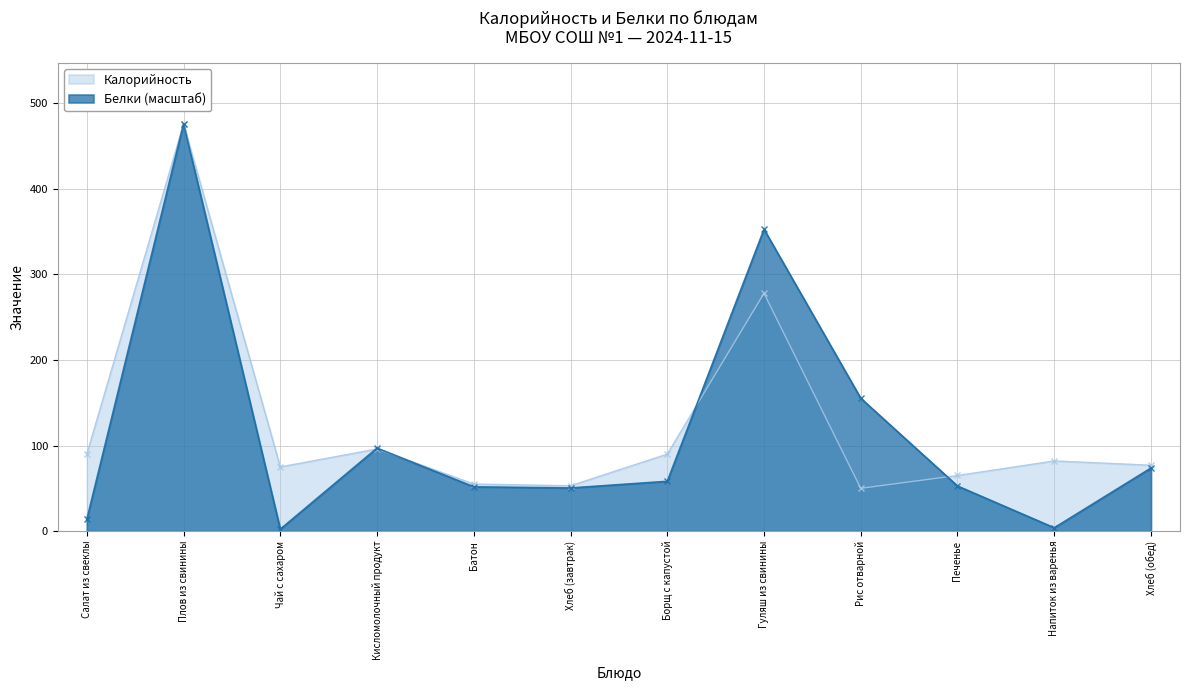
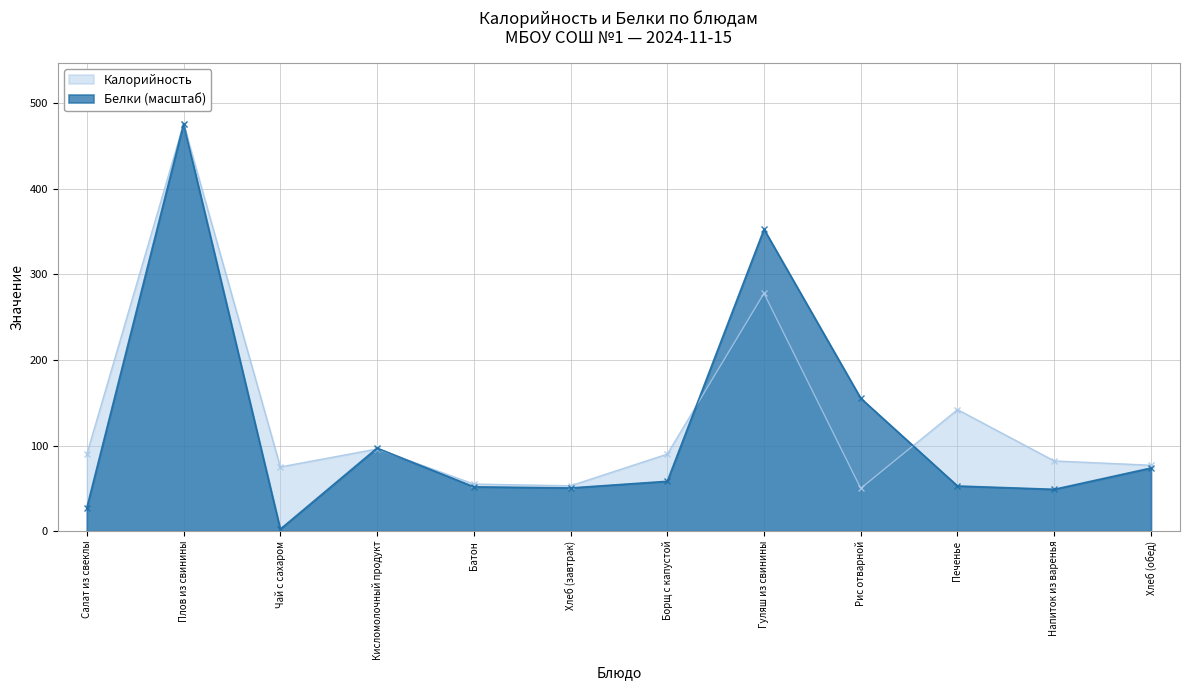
  {
    "Калорийность": {
      "Салат из свеклы": 90,
      "Чай с сахаром": 80,
      "Батон": 60,
      "Борщ с капустой": 90,
      "Гуляш из свинины": 280,
      "Рис отварной": 50,
-     "Печенье": 70,
+     "Печенье": 140,
      "Напиток из варенья": 80,
      "Хлеб (обед)": 80
    },
    "Белки (масштаб)": {
-     "Салат из свеклы": 10,
+     "Салат из свеклы": 30,
      "Чай с сахаром": 0,
      "Батон": 50,
      "Борщ с капустой": 60,
      "Гуляш из свинины": 350,
      "Рис отварной": 160,
      "Печенье": 50,
-     "Напиток из варенья": 0,
+     "Напиток из варенья": 50,
      "Хлеб (обед)": 70
    }
  }
